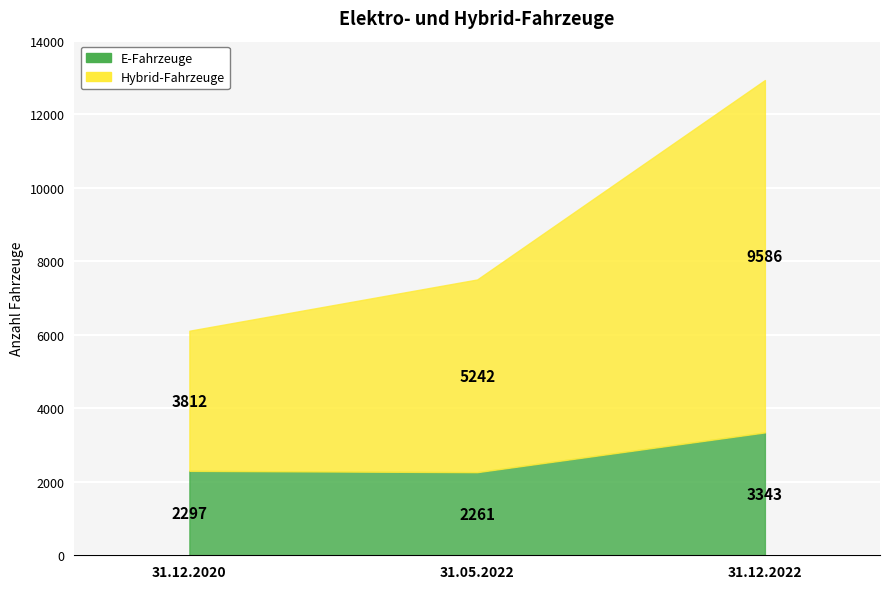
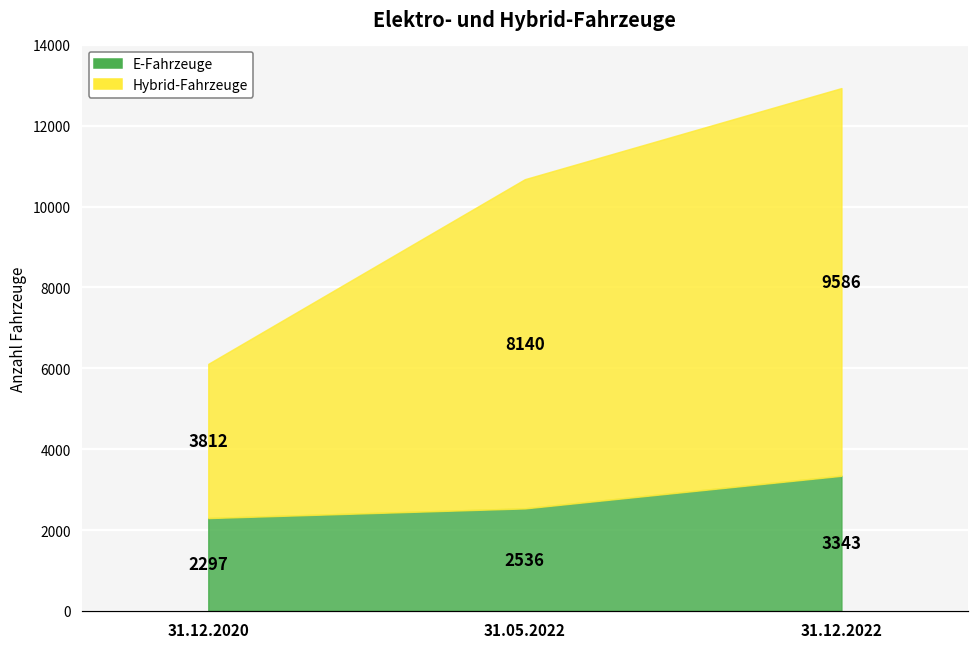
  {
    "E-Fahrzeuge": {
-     "31.05.2022": 2261
+     "31.05.2022": 2536
    },
    "Hybrid-Fahrzeuge": {
-     "31.05.2022": 5242
+     "31.05.2022": 8140
    }
  }
